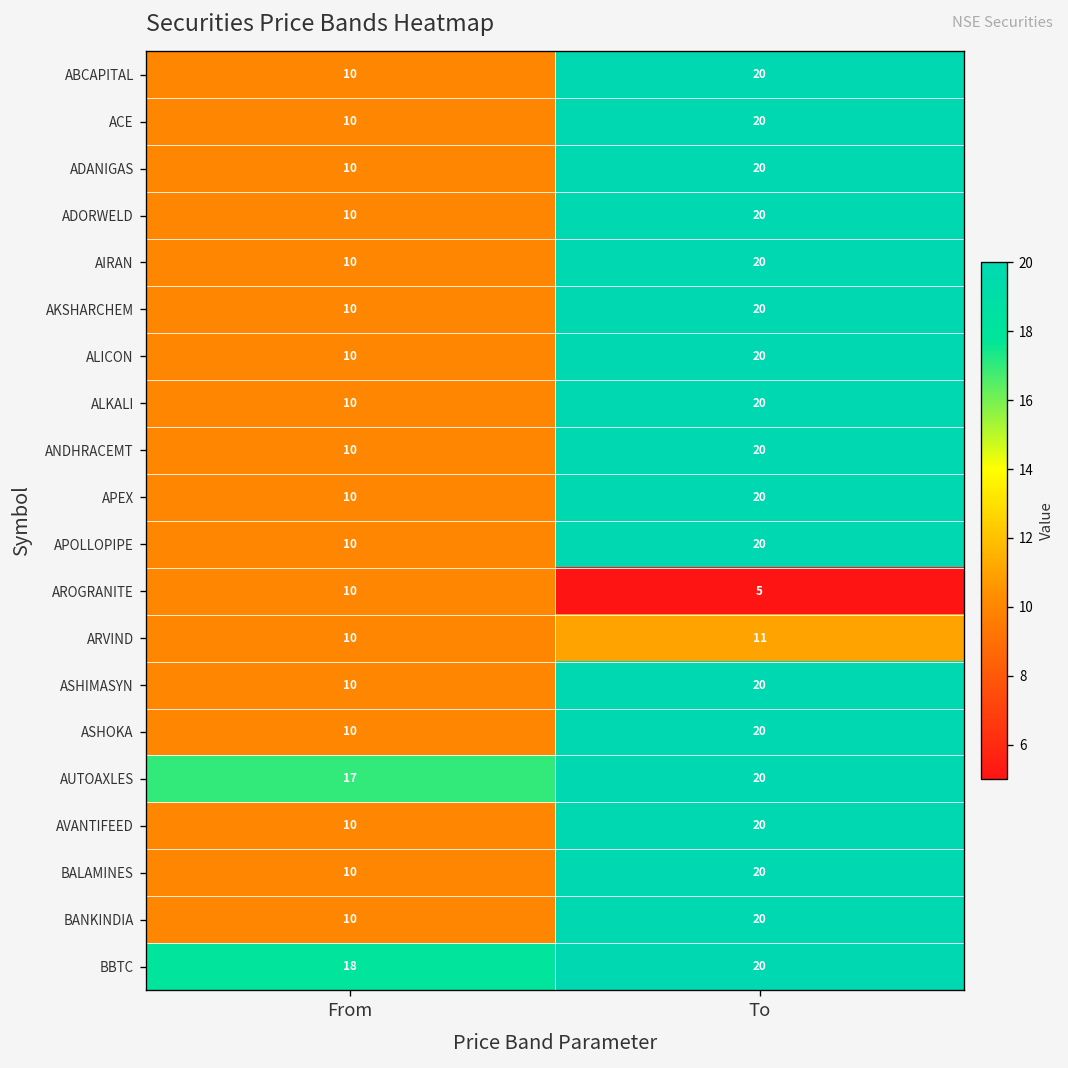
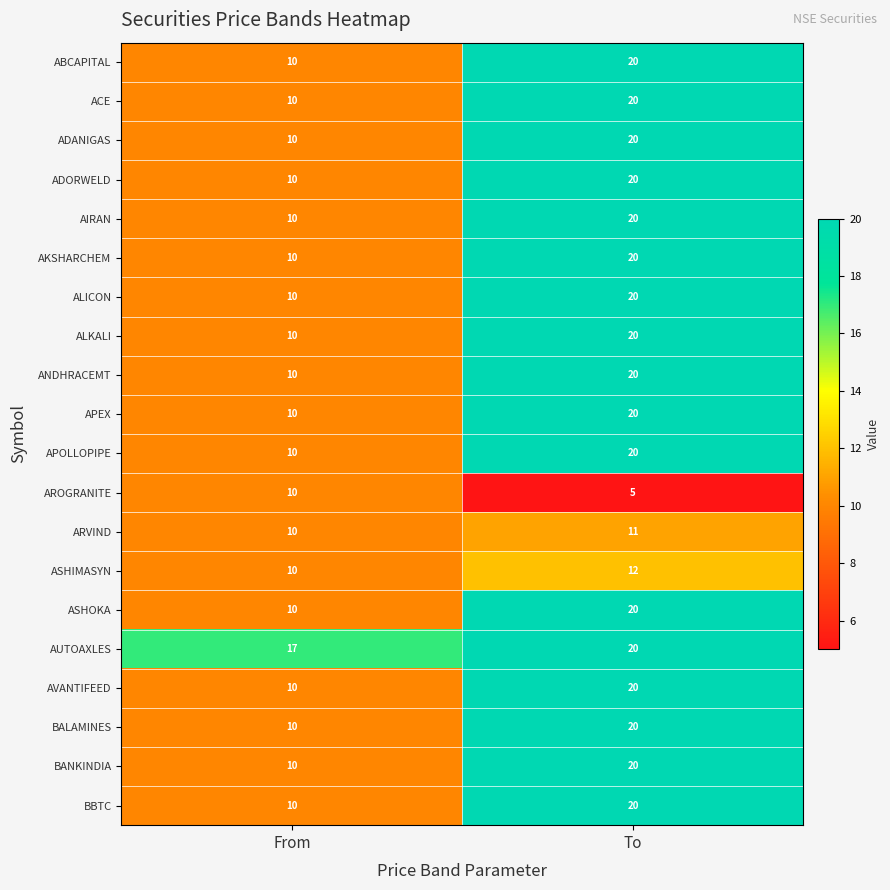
  {
    "ABCAPITAL": {
      "From": 10,
      "To": 20
    },
    "ACE": {
      "From": 10,
      "To": 20
    },
    "ADANIGAS": {
      "From": 10,
      "To": 20
    },
    "ADORWELD": {
      "From": 10,
      "To": 20
    },
    "AIRAN": {
      "From": 10,
      "To": 20
    },
    "AKSHARCHEM": {
      "From": 10,
      "To": 20
    },
    "ALICON": {
      "From": 10,
      "To": 20
    },
    "ALKALI": {
      "From": 10,
      "To": 20
    },
    "ANDHRACEMT": {
      "From": 10,
      "To": 20
    },
    "APEX": {
      "From": 10,
      "To": 20
    },
    "APOLLOPIPE": {
      "From": 10,
      "To": 20
    },
    "AROGRANITE": {
      "From": 10,
      "To": 5
    },
    "ARVIND": {
      "From": 10,
      "To": 11
    },
    "ASHIMASYN": {
      "From": 10,
-     "To": 20
+     "To": 12
    },
    "ASHOKA": {
      "From": 10,
      "To": 20
    },
    "AUTOAXLES": {
      "From": 17,
      "To": 20
    },
    "AVANTIFEED": {
      "From": 10,
      "To": 20
    },
    "BALAMINES": {
      "From": 10,
      "To": 20
    },
    "BANKINDIA": {
      "From": 10,
      "To": 20
    },
    "BBTC": {
-     "From": 18,
+     "From": 10,
      "To": 20
    }
  }
